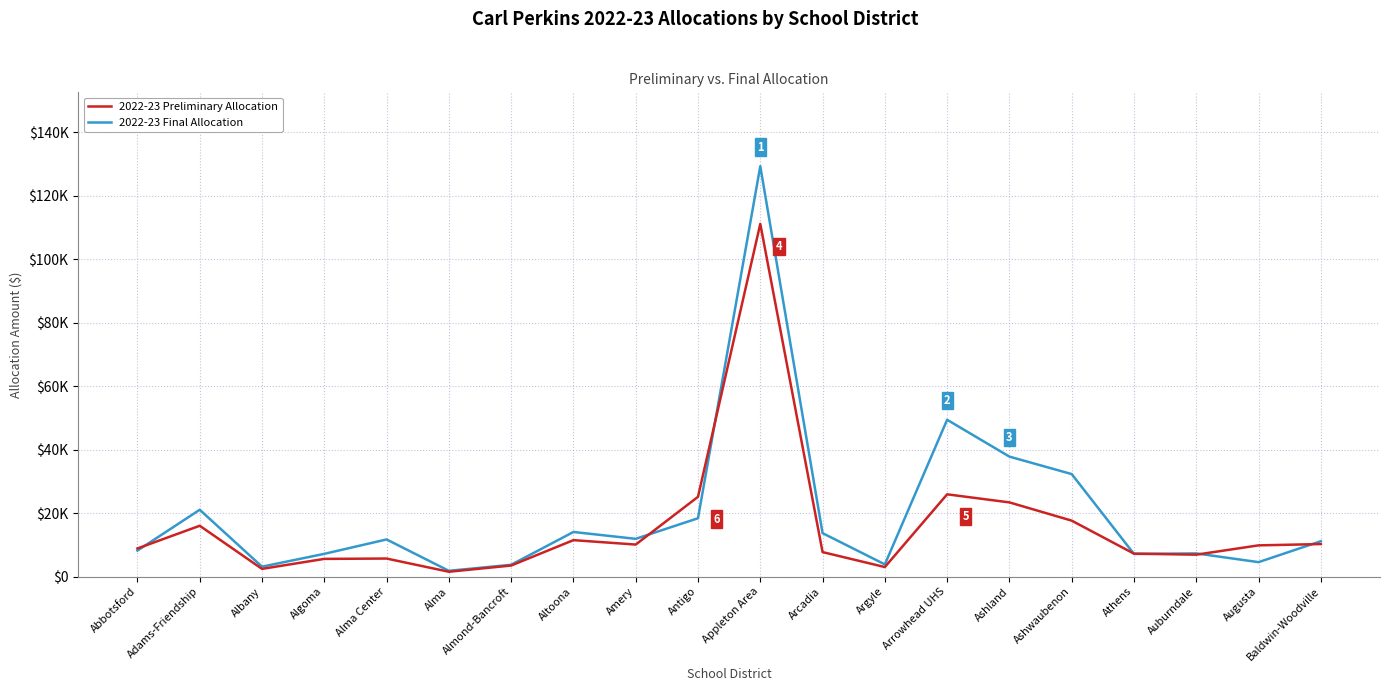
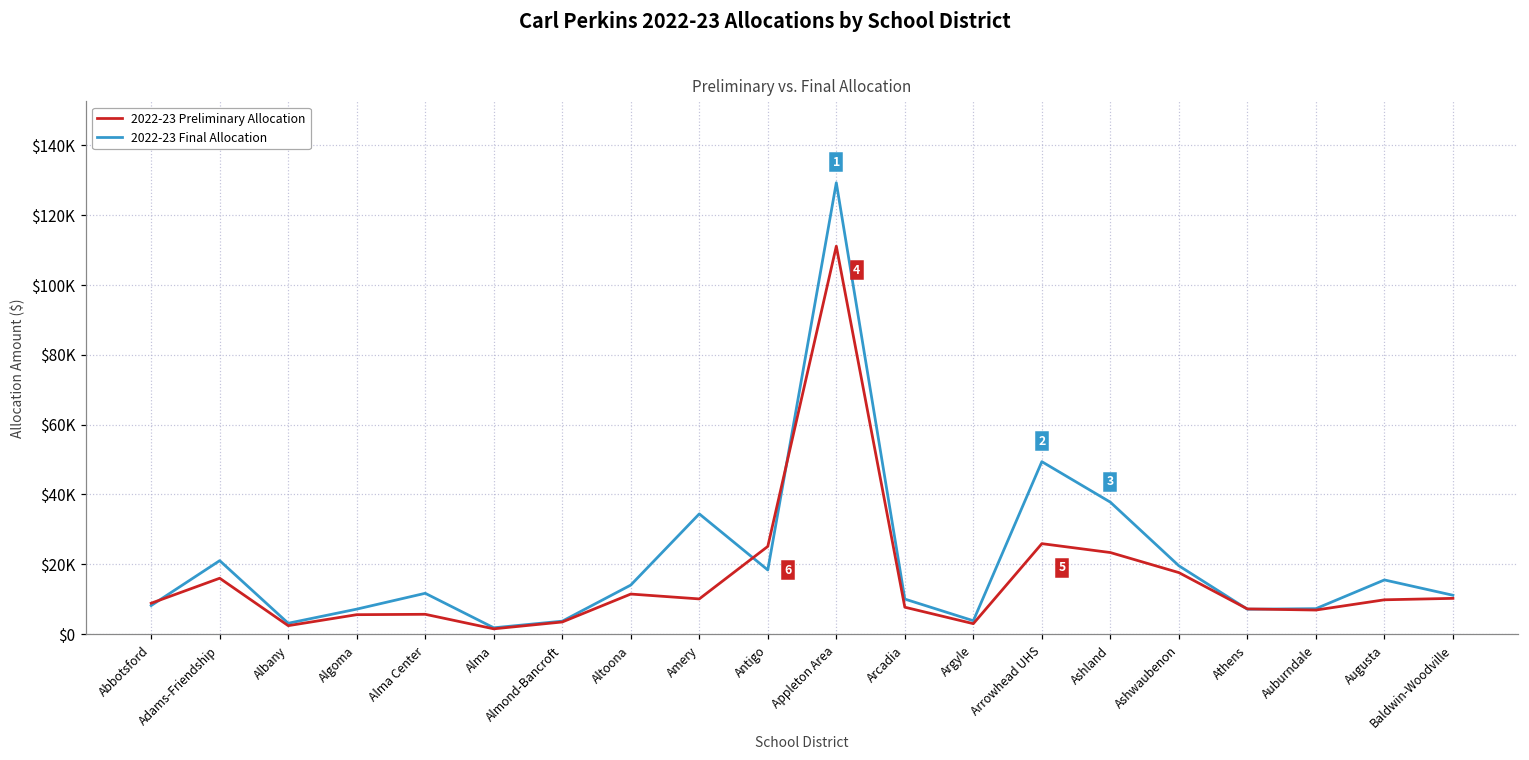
  {
    "2022-23 Final Allocation": {
      "Adams-Friendship": "$21000",
      "Algoma": "$7000",
      "Alma Center": "$12000",
      "Altoona": "$14000",
-     "Amery": "$12000",
-     "Arcadia": "$14000",
+     "Amery": "$34000",
+     "Arcadia": "$10000",
      "Argyle": "$4000",
-     "Ashwaubenon": "$32000",
-     "Augusta": "$5000",
+     "Ashwaubenon": "$20000",
+     "Augusta": "$16000",
      "Baldwin-Woodville": "$11000"
    },
    "2022-23 Preliminary Allocation": {
      "Adams-Friendship": "$16000",
      "Algoma": "$6000",
      "Alma Center": "$6000",
      "Altoona": "$11000",
      "Amery": "$10000",
      "Antigo": "$25000",
      "Arcadia": "$8000",
      "Argyle": "$3000",
      "Ashland": "$23000",
      "Ashwaubenon": "$18000",
      "Augusta": "$10000",
      "Baldwin-Woodville": "$10000"
    }
  }
